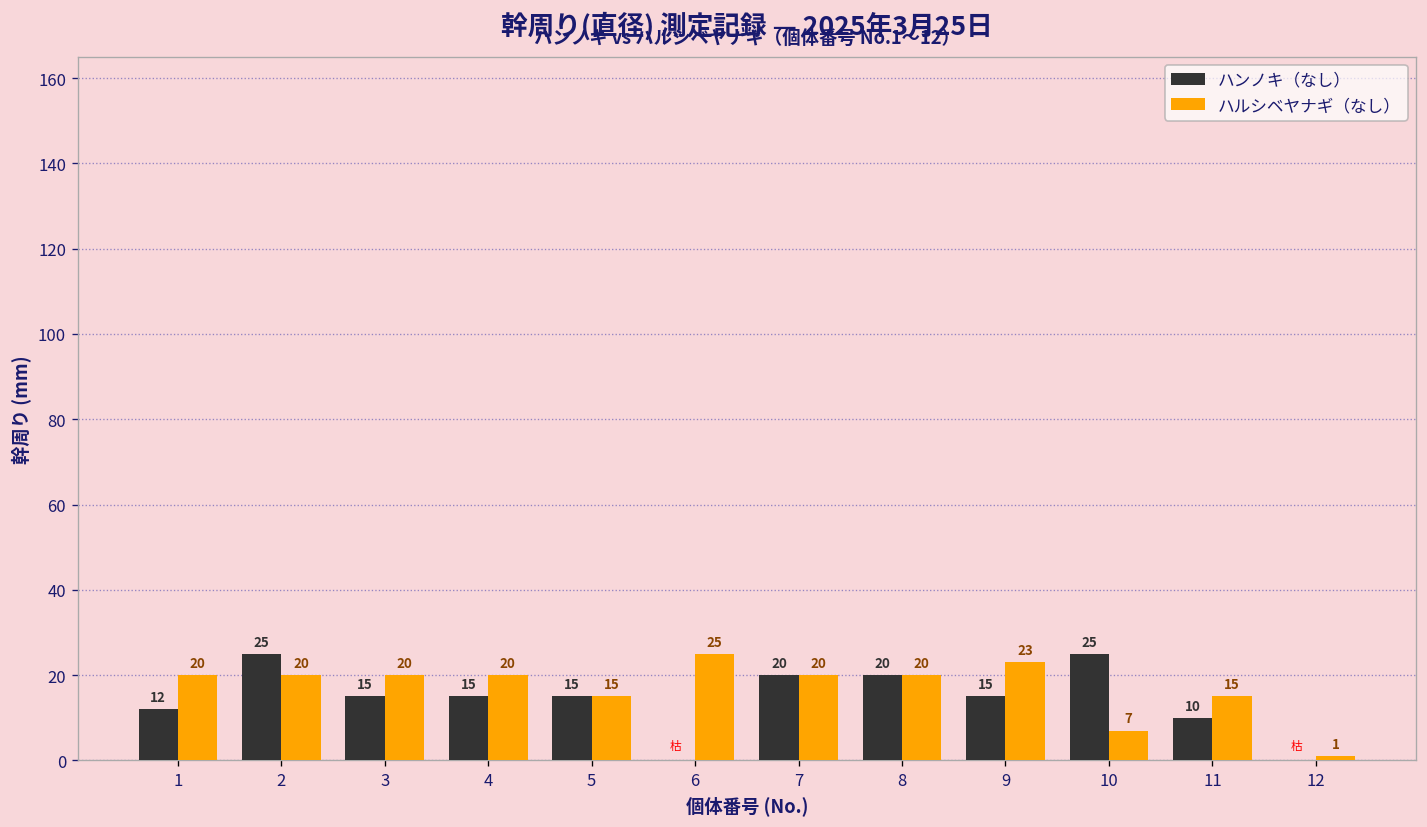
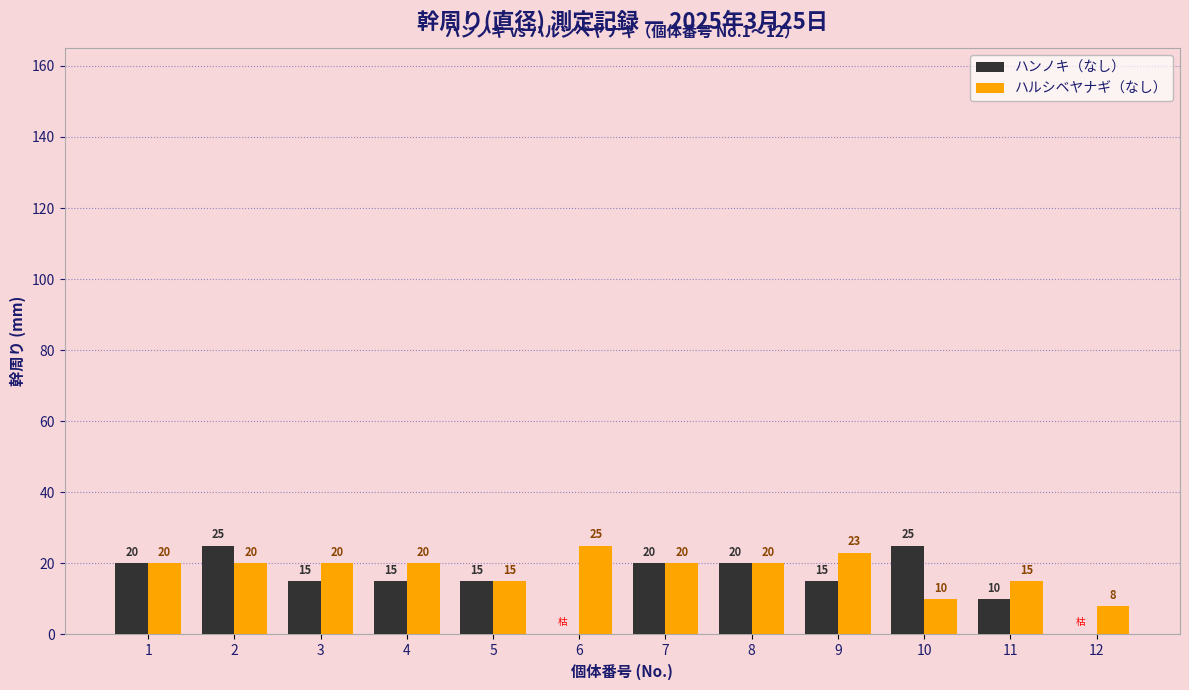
  {
    "ハンノキ（なし）": {
-     "1": 12,
+     "1": 20,
      "2": 25,
      "3": 15,
      "4": 15,
      "5": 15,
      "7": 20,
      "8": 20,
      "9": 15,
      "10": 25,
      "11": 10
    },
    "ハルシベヤナギ（なし）": {
      "1": 20,
      "2": 20,
      "3": 20,
      "4": 20,
      "5": 15,
      "6": 25,
      "7": 20,
      "8": 20,
      "9": 23,
-     "10": 7,
+     "10": 10,
      "11": 15,
-     "12": 1
+     "12": 8
    }
  }
